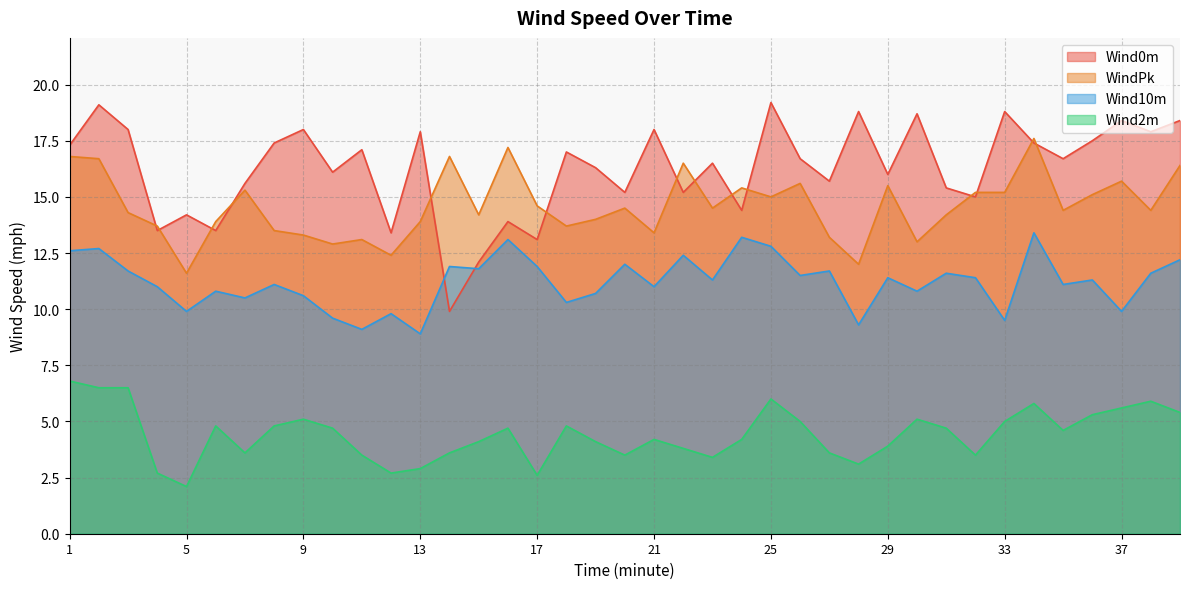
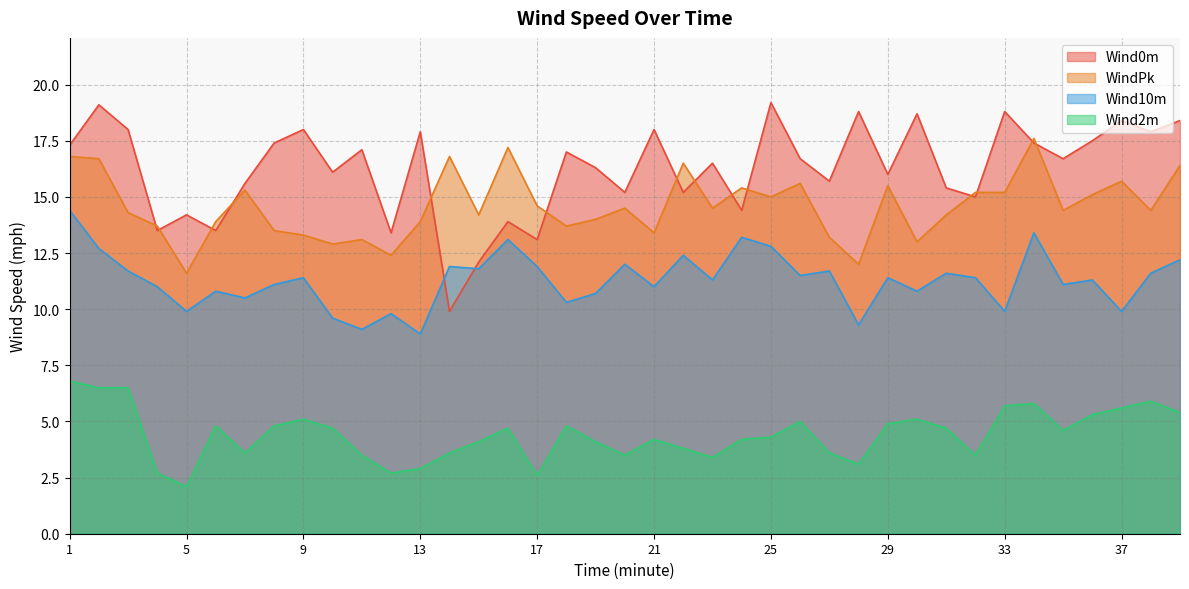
  {
    "Wind10m": {
-     "1": 12.6,
+     "1": 14.4,
      "5": 9.9,
-     "9": 10.6,
+     "9": 11.4,
      "13": 8.9,
      "17": 11.9,
      "21": 11.0,
      "25": 12.8,
      "29": 11.4,
-     "33": 9.5,
+     "33": 9.9,
      "37": 9.9
    },
    "Wind2m": {
      "1": 6.8,
      "5": 2.1,
      "9": 5.1,
      "13": 2.9,
      "17": 2.6,
      "21": 4.2,
-     "25": 6.0,
-     "29": 3.9,
-     "33": 5.0,
+     "25": 4.3,
+     "29": 4.9,
+     "33": 5.7,
      "37": 5.6
    }
  }
